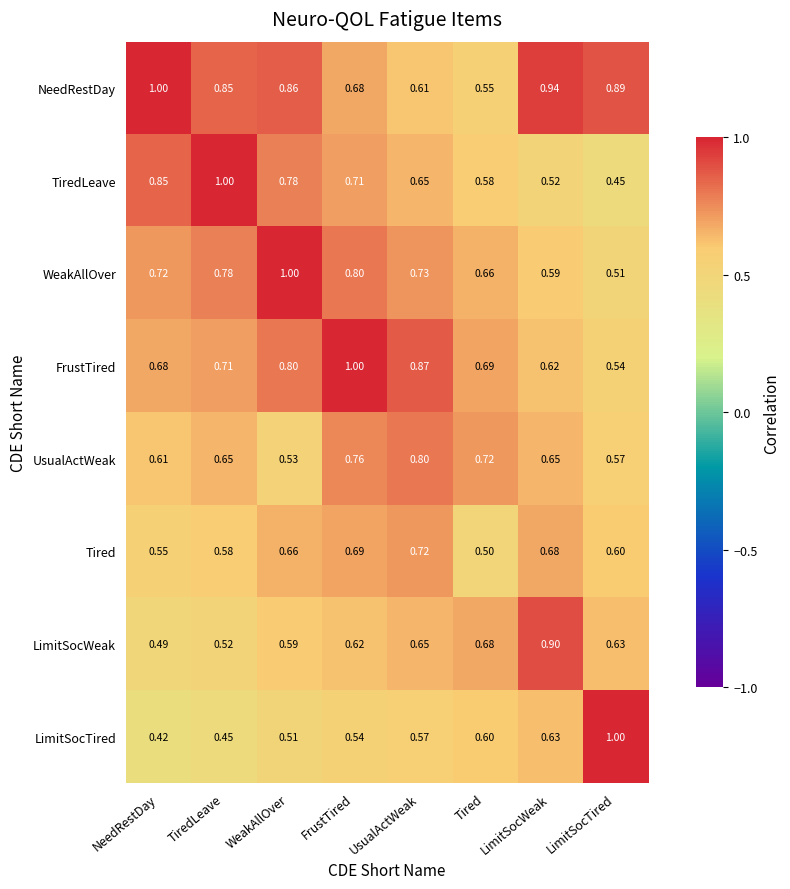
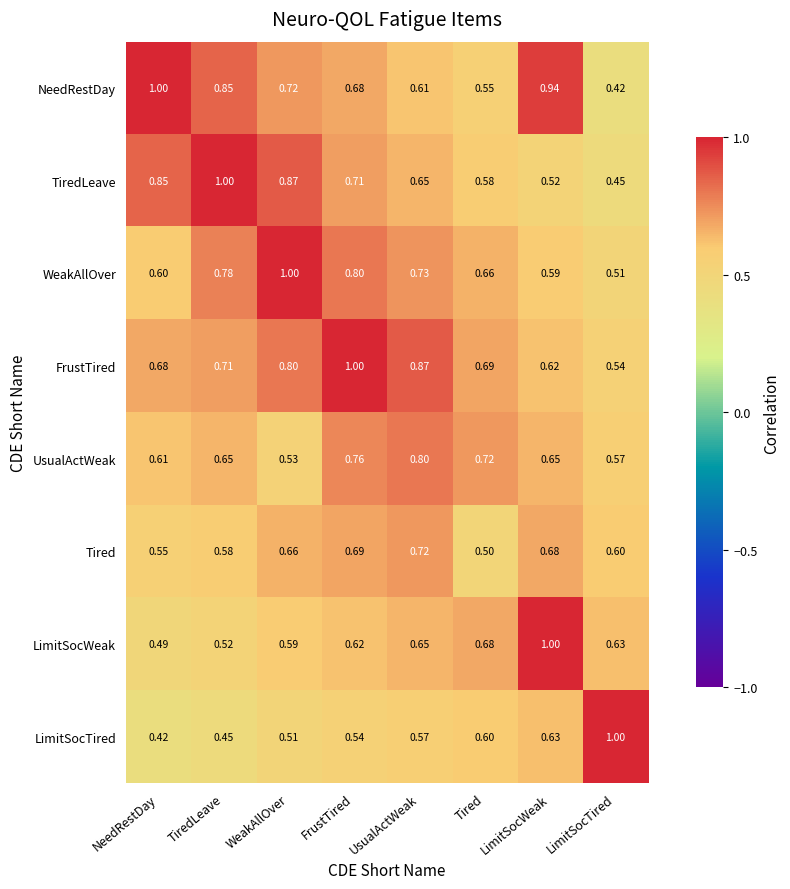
  {
    "NeedRestDay": {
      "NeedRestDay": 1.00,
      "TiredLeave": 0.85,
-     "WeakAllOver": 0.86,
+     "WeakAllOver": 0.72,
      "FrustTired": 0.68,
      "UsualActWeak": 0.61,
      "Tired": 0.55,
      "LimitSocWeak": 0.94,
-     "LimitSocTired": 0.89
+     "LimitSocTired": 0.42
    },
    "TiredLeave": {
      "NeedRestDay": 0.85,
      "TiredLeave": 1.00,
-     "WeakAllOver": 0.78,
+     "WeakAllOver": 0.87,
      "FrustTired": 0.71,
      "UsualActWeak": 0.65,
      "Tired": 0.58,
      "LimitSocWeak": 0.52,
      "LimitSocTired": 0.45
    },
    "WeakAllOver": {
-     "NeedRestDay": 0.72,
+     "NeedRestDay": 0.60,
      "TiredLeave": 0.78,
      "WeakAllOver": 1.00,
      "FrustTired": 0.80,
      "UsualActWeak": 0.73,
      "Tired": 0.66,
      "LimitSocWeak": 0.59,
      "LimitSocTired": 0.51
    },
    "FrustTired": {
      "NeedRestDay": 0.68,
      "TiredLeave": 0.71,
      "WeakAllOver": 0.80,
      "FrustTired": 1.00,
      "UsualActWeak": 0.87,
      "Tired": 0.69,
      "LimitSocWeak": 0.62,
      "LimitSocTired": 0.54
    },
    "UsualActWeak": {
      "NeedRestDay": 0.61,
      "TiredLeave": 0.65,
      "WeakAllOver": 0.53,
      "FrustTired": 0.76,
      "UsualActWeak": 0.80,
      "Tired": 0.72,
      "LimitSocWeak": 0.65,
      "LimitSocTired": 0.57
    },
    "Tired": {
      "NeedRestDay": 0.55,
      "TiredLeave": 0.58,
      "WeakAllOver": 0.66,
      "FrustTired": 0.69,
      "UsualActWeak": 0.72,
      "Tired": 0.50,
      "LimitSocWeak": 0.68,
      "LimitSocTired": 0.60
    },
    "LimitSocWeak": {
      "NeedRestDay": 0.49,
      "TiredLeave": 0.52,
      "WeakAllOver": 0.59,
      "FrustTired": 0.62,
      "UsualActWeak": 0.65,
      "Tired": 0.68,
-     "LimitSocWeak": 0.90,
+     "LimitSocWeak": 1.00,
      "LimitSocTired": 0.63
    },
    "LimitSocTired": {
      "NeedRestDay": 0.42,
      "TiredLeave": 0.45,
      "WeakAllOver": 0.51,
      "FrustTired": 0.54,
      "UsualActWeak": 0.57,
      "Tired": 0.60,
      "LimitSocWeak": 0.63,
      "LimitSocTired": 1.00
    }
  }
